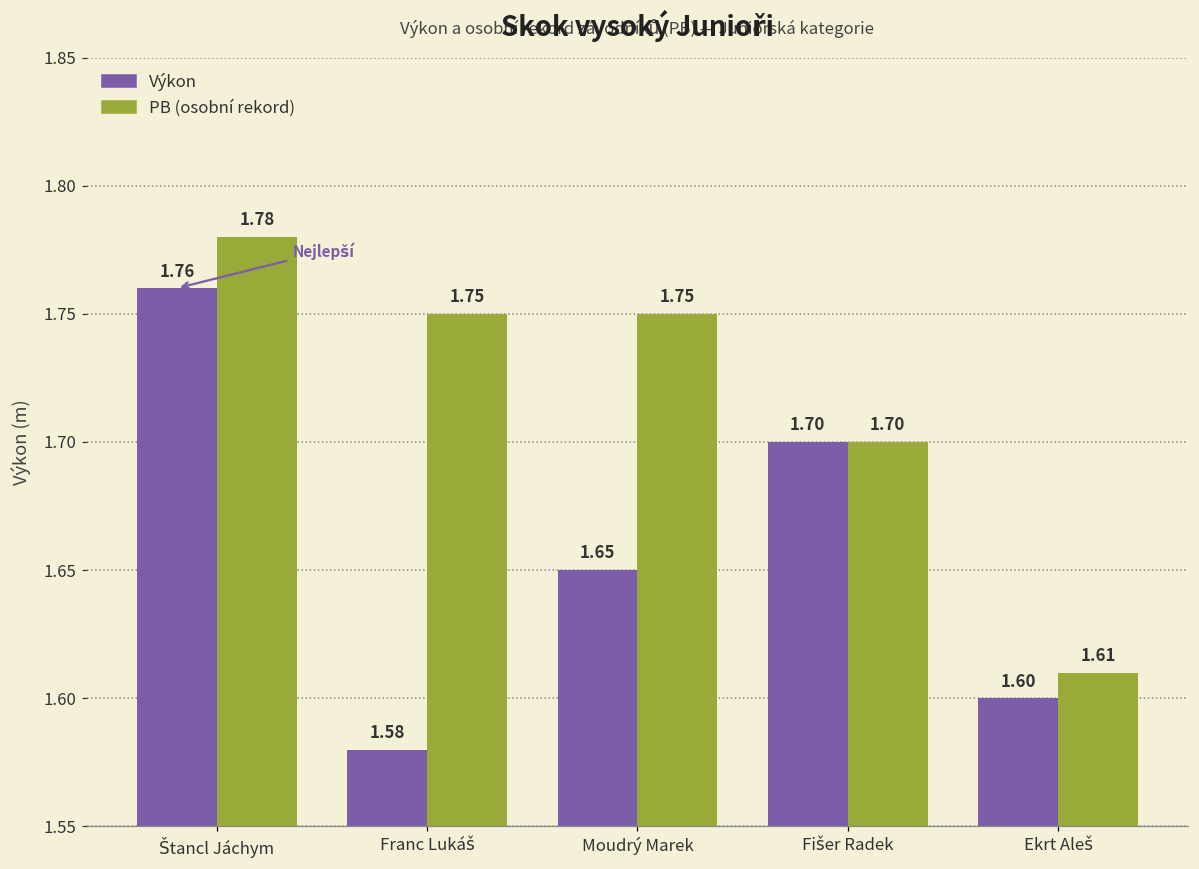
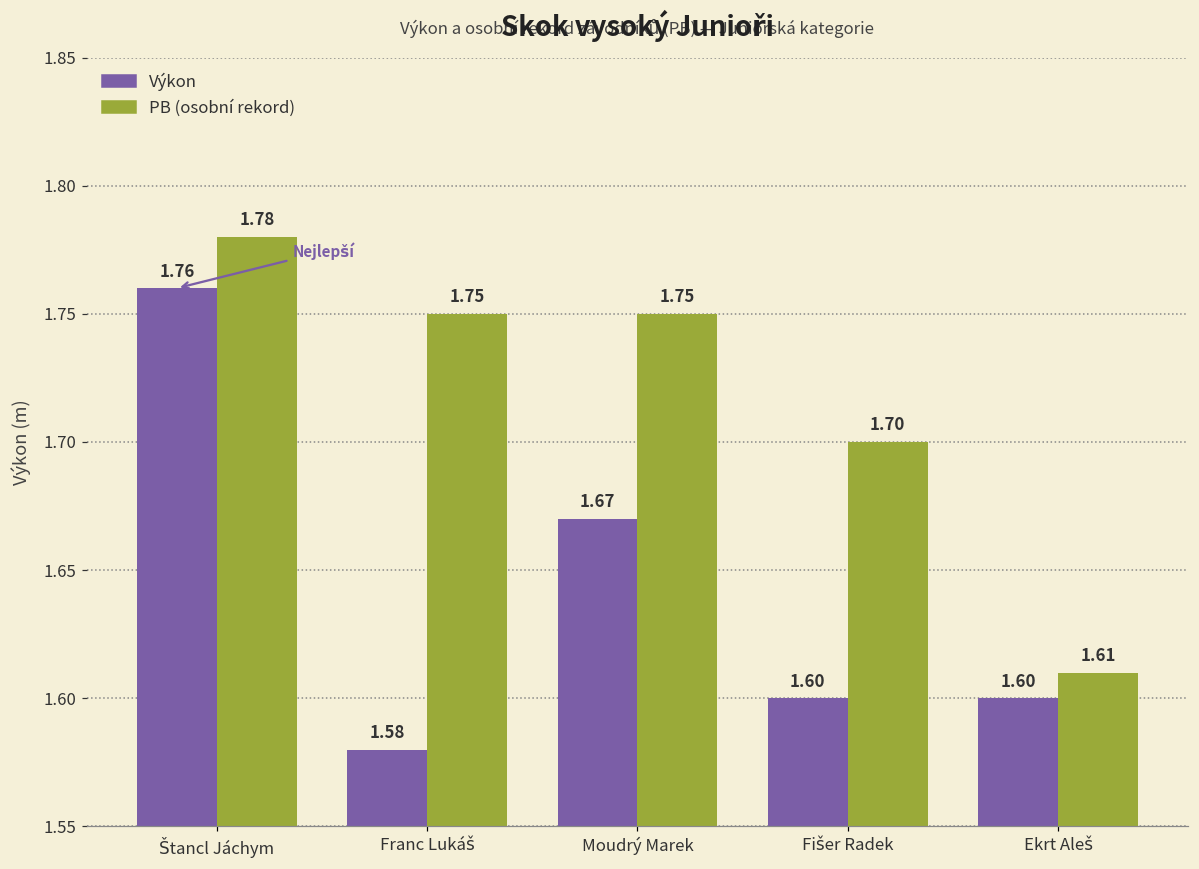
  {
    "Výkon": {
      "Franc Lukáš": 1.58,
-     "Moudrý Marek": 1.65,
-     "Fišer Radek": 1.70,
+     "Moudrý Marek": 1.67,
+     "Fišer Radek": 1.60,
      "Ekrt Aleš": 1.60
    }
  }
